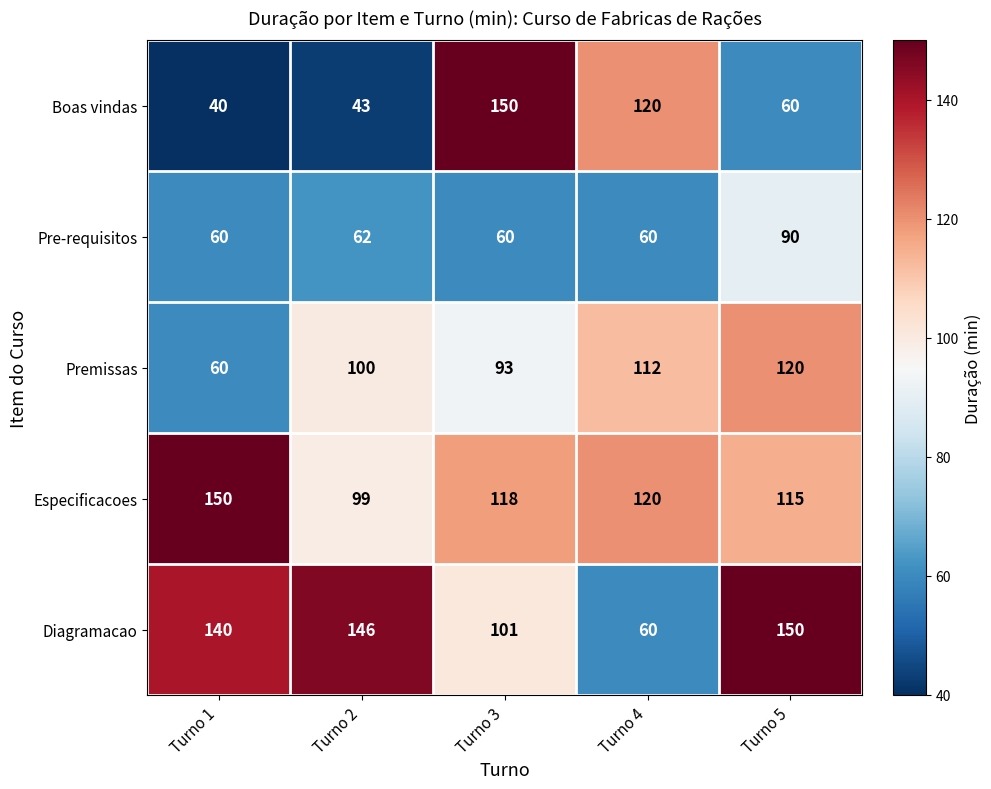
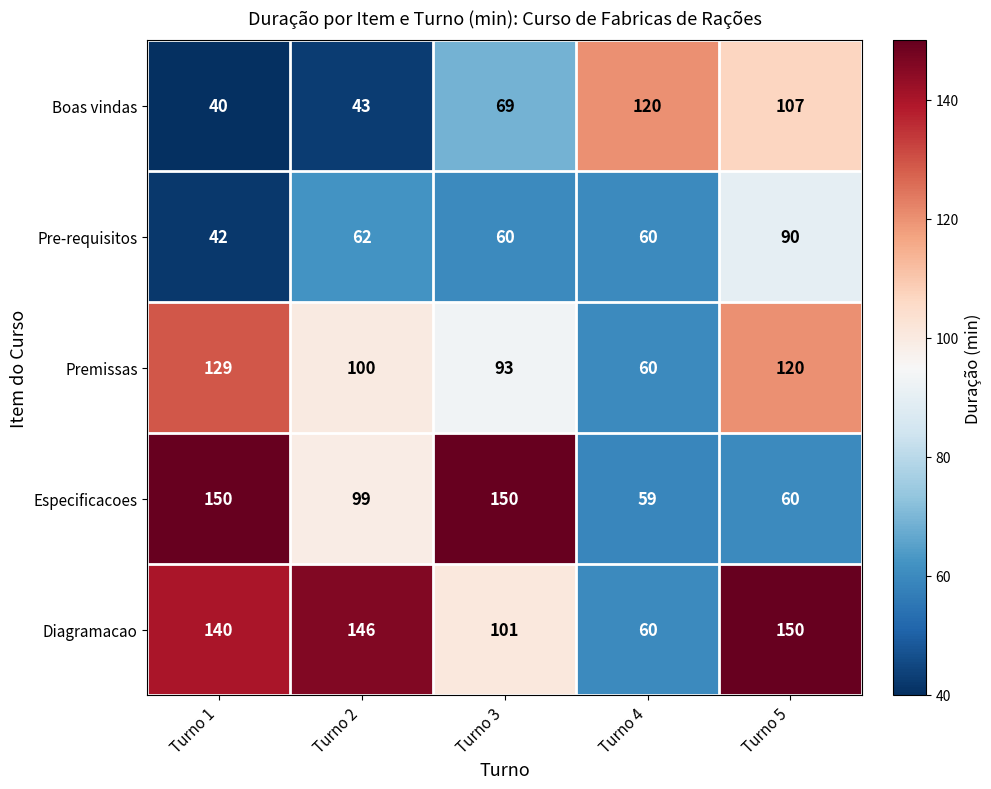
  {
    "Boas vindas": {
      "Turno 1": 40,
      "Turno 2": 43,
-     "Turno 3": 150,
+     "Turno 3": 69,
      "Turno 4": 120,
-     "Turno 5": 60
+     "Turno 5": 107
    },
    "Pre-requisitos": {
-     "Turno 1": 60,
+     "Turno 1": 42,
      "Turno 2": 62,
      "Turno 3": 60,
      "Turno 4": 60,
      "Turno 5": 90
    },
    "Premissas": {
-     "Turno 1": 60,
+     "Turno 1": 129,
      "Turno 2": 100,
      "Turno 3": 93,
-     "Turno 4": 112,
+     "Turno 4": 60,
      "Turno 5": 120
    },
    "Especificacoes": {
      "Turno 1": 150,
      "Turno 2": 99,
-     "Turno 3": 118,
-     "Turno 4": 120,
-     "Turno 5": 115
+     "Turno 3": 150,
+     "Turno 4": 59,
+     "Turno 5": 60
    },
    "Diagramacao": {
      "Turno 1": 140,
      "Turno 2": 146,
      "Turno 3": 101,
      "Turno 4": 60,
      "Turno 5": 150
    }
  }
